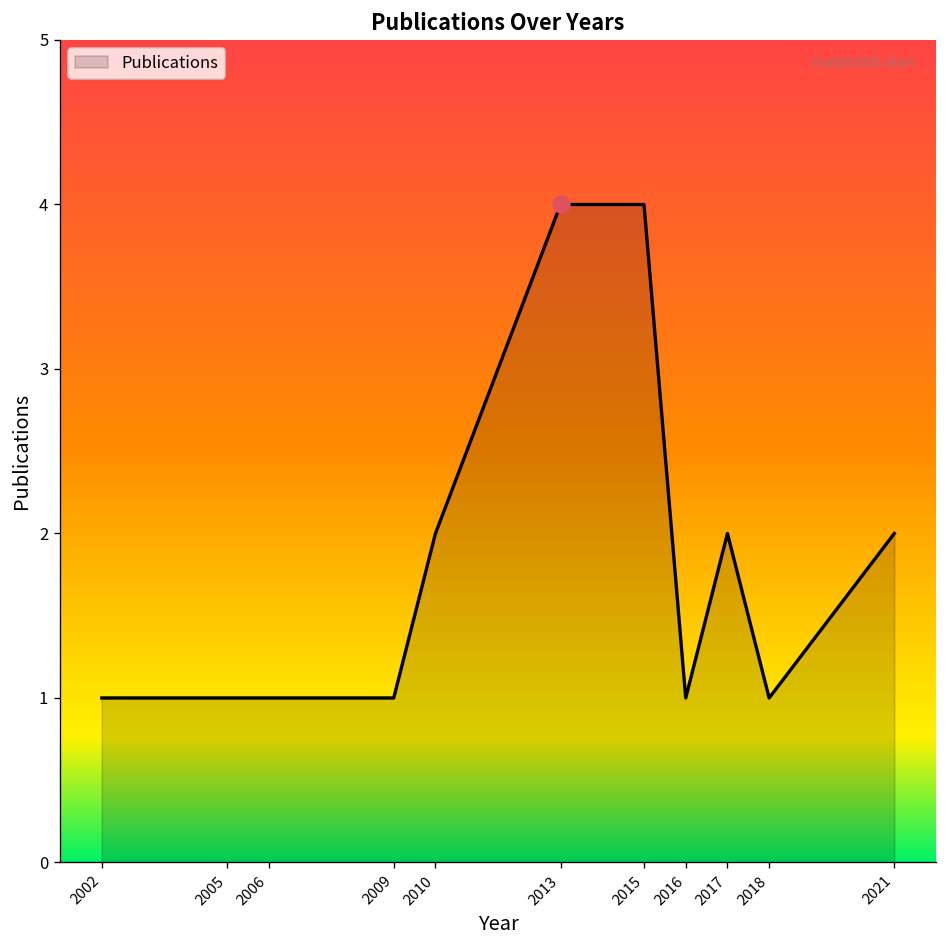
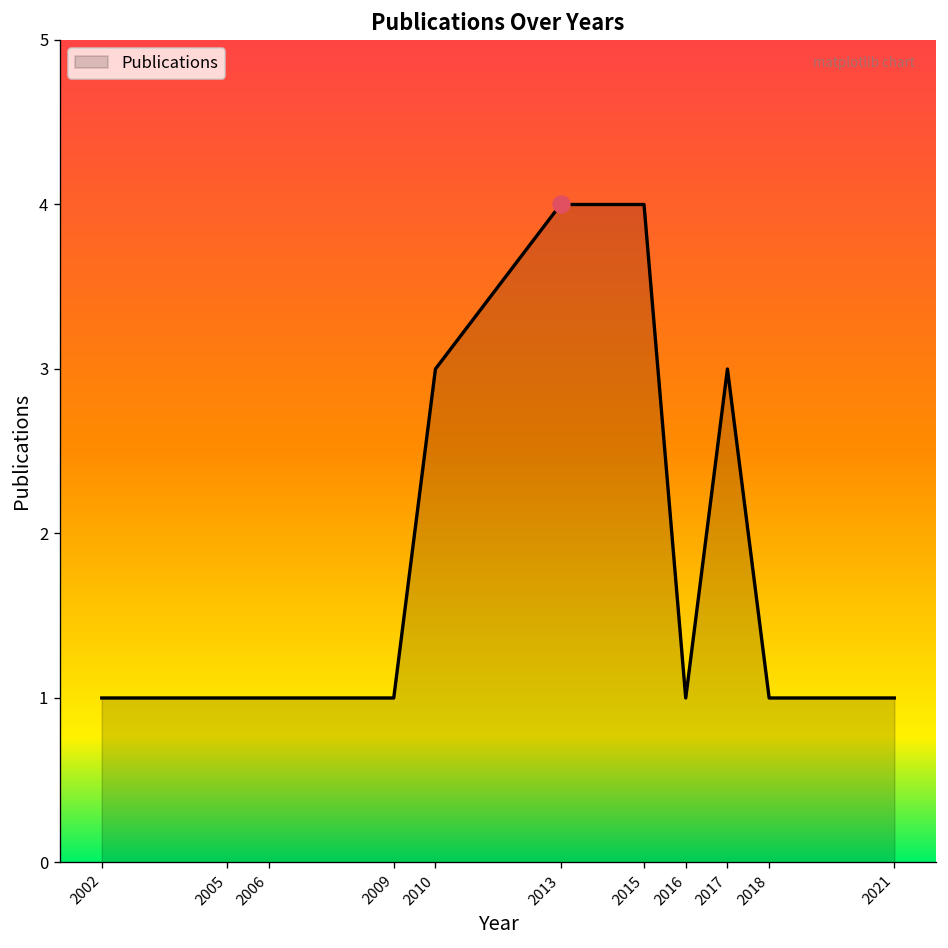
  {
    "Publications": {
      "2002": 1,
      "2005": 1,
      "2006": 1,
      "2009": 1,
-     "2010": 2,
+     "2010": 3,
      "2015": 4,
      "2016": 1,
-     "2017": 2,
+     "2017": 3,
      "2018": 1,
-     "2021": 2
+     "2021": 1
    }
  }
